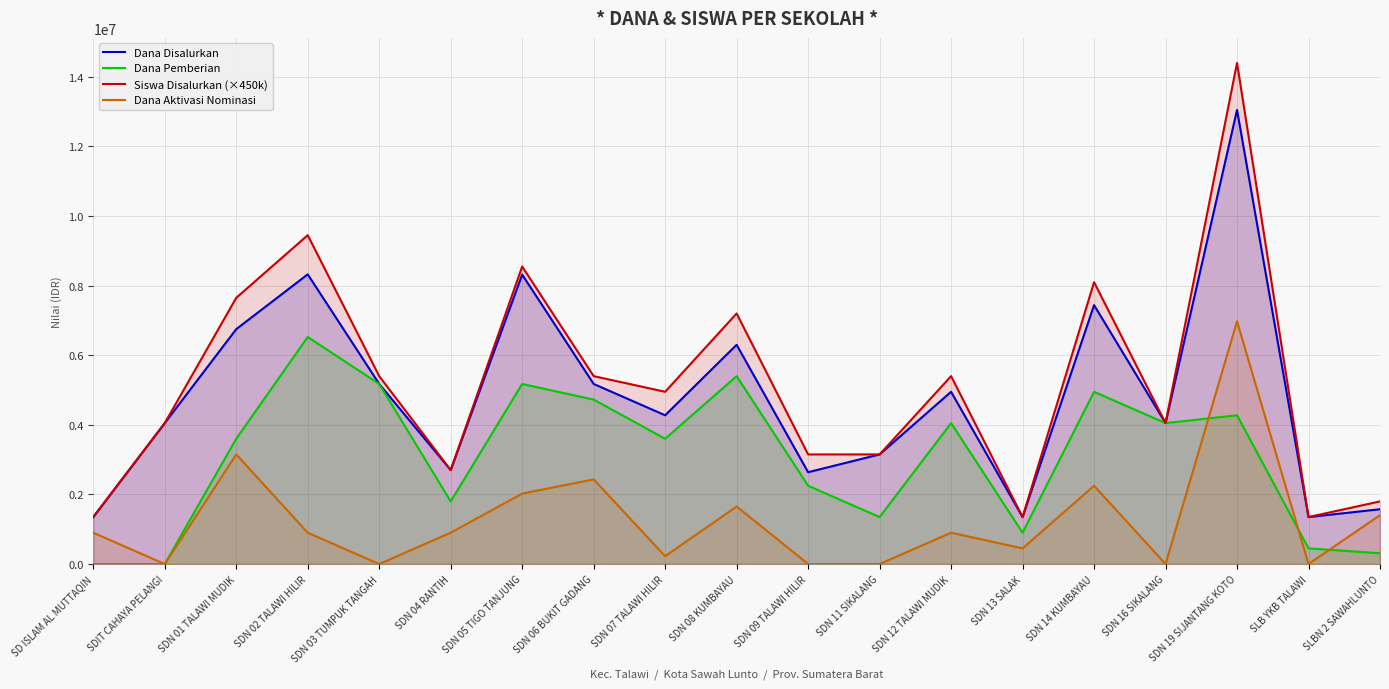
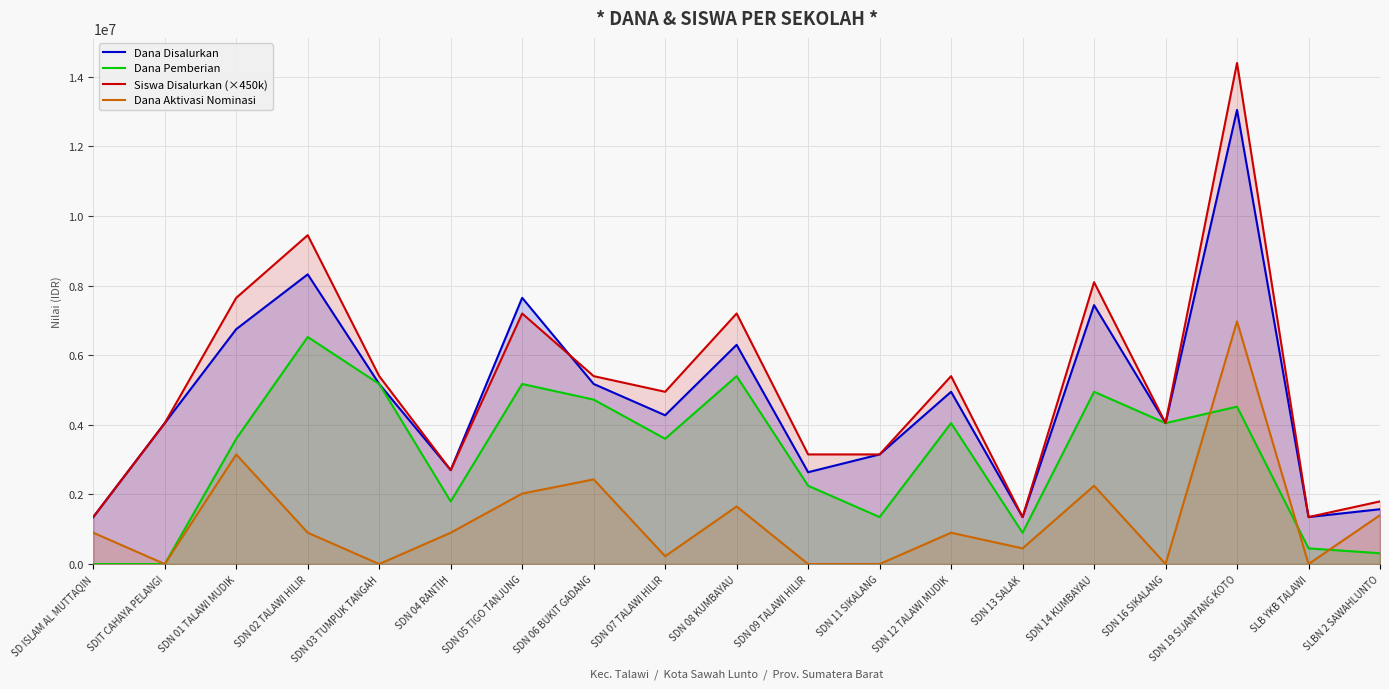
  {
    "Dana Disalurkan": {
      "SDN 01 TALAWI MUDIK": 6800000,
      "SDN 02 TALAWI HILIR": 8300000,
-     "SDN 05 TIGO TANJUNG": 8300000,
+     "SDN 05 TIGO TANJUNG": 7700000,
      "SDN 06 BUKIT GADANG": 5200000,
      "SDN 07 TALAWI HILIR": 4300000,
      "SDN 08 KUMBAYAU": 6300000,
      "SDN 09 TALAWI HILIR": 2600000,
      "SDN 12 TALAWI MUDIK": 5000000,
      "SDN 14 KUMBAYAU": 7400000,
      "SDN 19 SIJANTANG KOTO": 13100000,
      "SLBN 2 SAWAHLUNTO": 1600000
    },
    "Dana Pemberian": {
      "SD ISLAM AL MUTTAQIN": 0,
      "SDN 01 TALAWI MUDIK": 3600000,
      "SDN 02 TALAWI HILIR": 6500000,
      "SDN 04 RANTIH": 1800000,
      "SDN 05 TIGO TANJUNG": 5200000,
      "SDN 06 BUKIT GADANG": 4700000,
      "SDN 07 TALAWI HILIR": 3600000,
      "SDN 08 KUMBAYAU": 5400000,
      "SDN 09 TALAWI HILIR": 2300000,
      "SDN 11 SIKALANG": 1400000,
      "SDN 12 TALAWI MUDIK": 4100000,
      "SDN 13 SALAK": 900000,
      "SDN 14 KUMBAYAU": 5000000,
-     "SDN 19 SIJANTANG KOTO": 4300000,
+     "SDN 19 SIJANTANG KOTO": 4500000,
      "SLB YKB TALAWI": 500000,
      "SLBN 2 SAWAHLUNTO": 300000
    },
    "Siswa Disalurkan (×450k)": {
      "SDN 01 TALAWI MUDIK": 7700000,
      "SDN 02 TALAWI HILIR": 9500000,
      "SDN 03 TUMPUK TANGAH": 5400000,
-     "SDN 05 TIGO TANJUNG": 8600000,
+     "SDN 05 TIGO TANJUNG": 7200000,
      "SDN 06 BUKIT GADANG": 5400000,
      "SDN 07 TALAWI HILIR": 5000000,
      "SDN 08 KUMBAYAU": 7200000,
      "SDN 09 TALAWI HILIR": 3200000,
      "SDN 12 TALAWI MUDIK": 5400000,
      "SDN 14 KUMBAYAU": 8100000,
      "SDN 19 SIJANTANG KOTO": 14400000,
      "SLBN 2 SAWAHLUNTO": 1800000
    },
    "Dana Aktivasi Nominasi": {
      "SD ISLAM AL MUTTAQIN": 900000,
      "SDN 01 TALAWI MUDIK": 3200000,
      "SDN 02 TALAWI HILIR": 900000,
      "SDN 03 TUMPUK TANGAH": 0,
      "SDN 04 RANTIH": 900000,
      "SDN 05 TIGO TANJUNG": 2000000,
      "SDN 06 BUKIT GADANG": 2400000,
      "SDN 07 TALAWI HILIR": 200000,
      "SDN 08 KUMBAYAU": 1700000,
      "SDN 09 TALAWI HILIR": 0,
      "SDN 11 SIKALANG": 0,
      "SDN 12 TALAWI MUDIK": 900000,
      "SDN 13 SALAK": 500000,
      "SDN 14 KUMBAYAU": 2300000,
      "SDN 16 SIKALANG": 0,
      "SDN 19 SIJANTANG KOTO": 7000000,
      "SLB YKB TALAWI": 0,
      "SLBN 2 SAWAHLUNTO": 1400000
    }
  }
